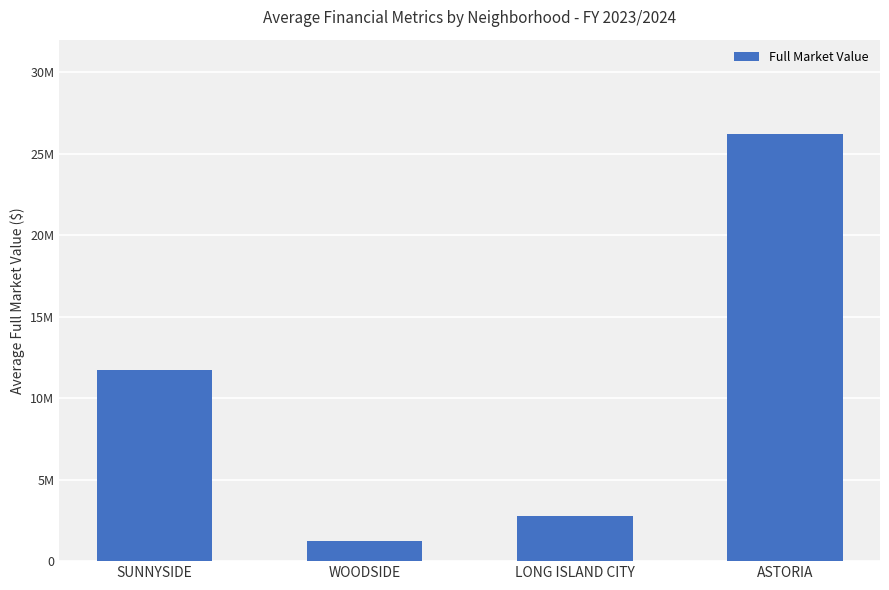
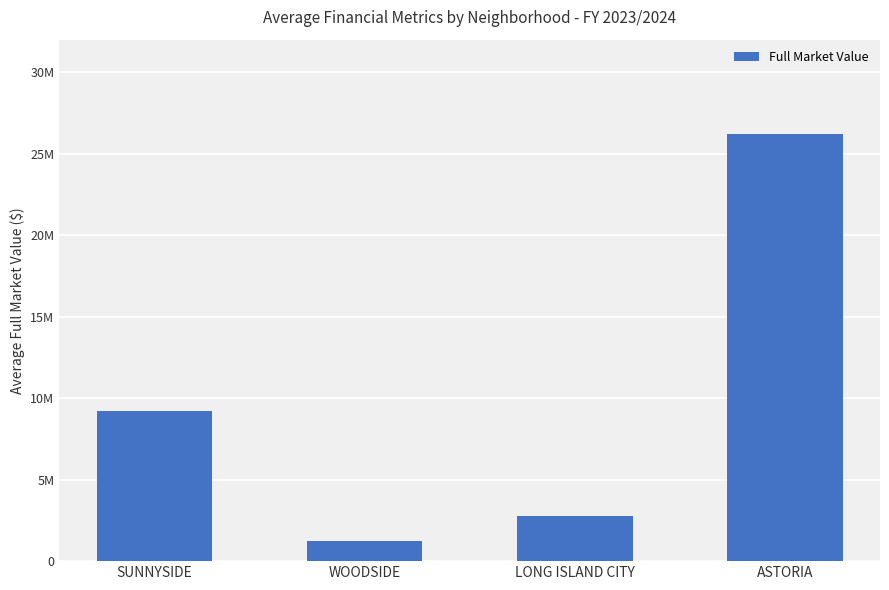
  {
-   "SUNNYSIDE": 11700000,
+   "SUNNYSIDE": 9200000,
    "WOODSIDE": 1200000,
    "LONG ISLAND CITY": 2800000,
    "ASTORIA": 26200000
  }
